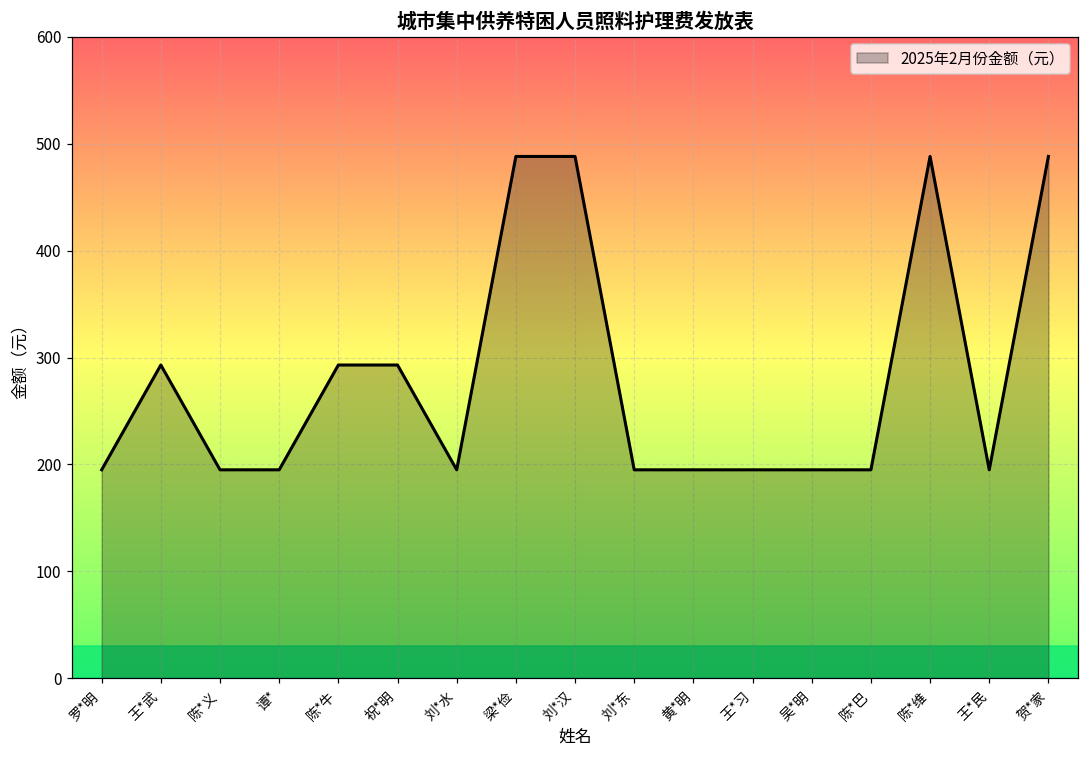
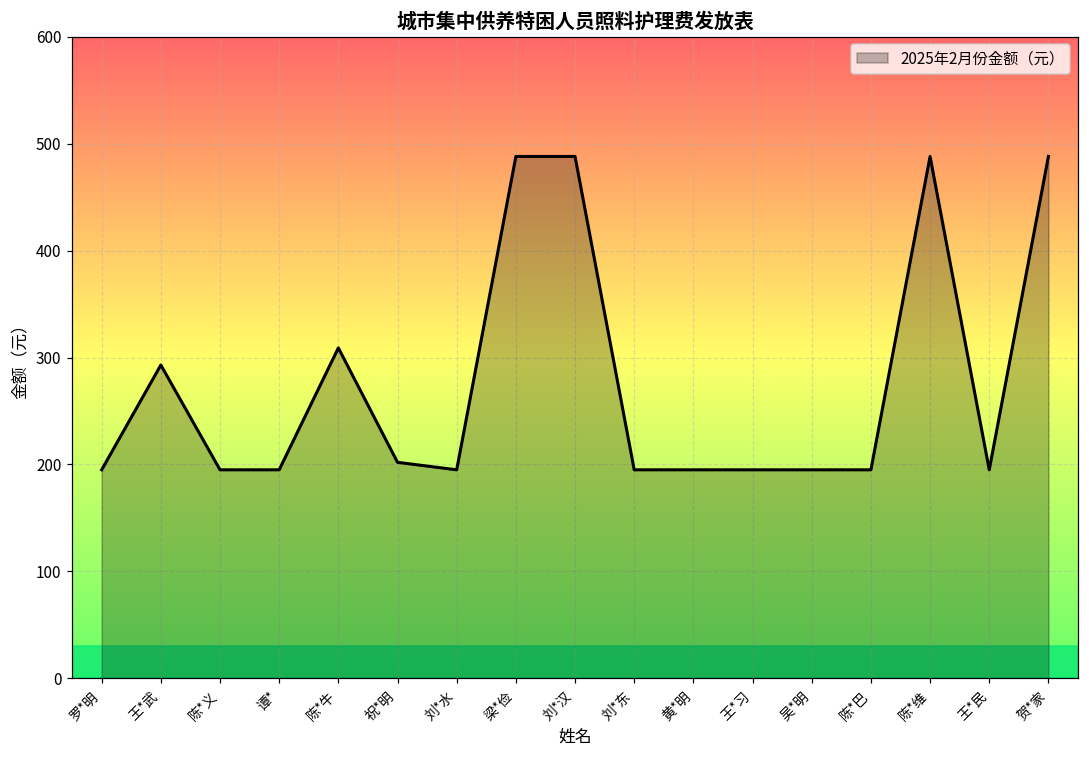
  {
    "罗*明": 200,
    "王*武": 290,
    "陈*义": 200,
    "谭*": 200,
-   "陈*牛": 290,
-   "祝*明": 290,
+   "陈*牛": 310,
+   "祝*明": 200,
    "刘*水": 200,
    "梁*俭": 490,
    "刘*汉": 490,
    "刘*东": 200,
    "黄*明": 200,
    "王*习": 200,
    "吴*明": 200,
    "陈*巴": 200,
    "陈*维": 490,
    "王*民": 200,
    "贺*家": 490
  }
